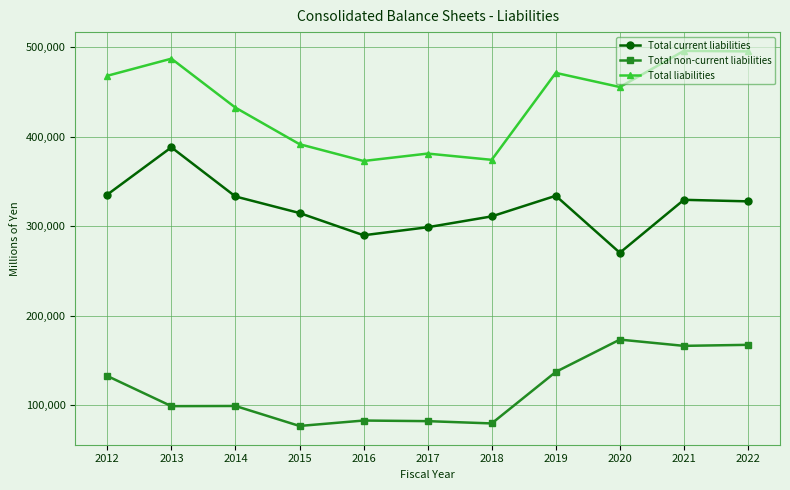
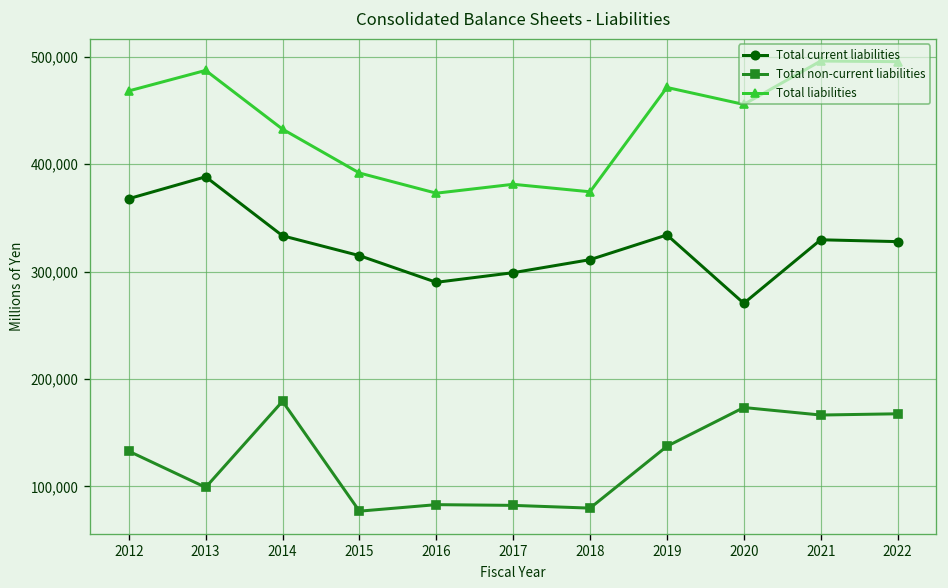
  {
    "Total current liabilities": {
-     "2012": "340,000",
+     "2012": "370,000",
      "2013": "390,000",
      "2014": "330,000",
      "2015": "310,000",
      "2016": "290,000",
      "2017": "300,000",
      "2018": "310,000",
      "2019": "330,000",
      "2020": "270,000",
      "2021": "330,000",
      "2022": "330,000"
    },
    "Total non-current liabilities": {
      "2012": "130,000",
      "2013": "100,000",
-     "2014": "100,000",
+     "2014": "180,000",
      "2015": "80,000",
      "2016": "80,000",
      "2017": "80,000",
      "2018": "80,000",
      "2019": "140,000",
      "2020": "170,000",
      "2021": "170,000",
      "2022": "170,000"
    },
    "Total liabilities": {
      "2012": "470,000",
      "2013": "490,000",
      "2014": "430,000",
      "2015": "390,000",
      "2016": "370,000",
      "2017": "380,000",
      "2018": "370,000",
      "2019": "470,000",
      "2020": "460,000"
    }
  }
